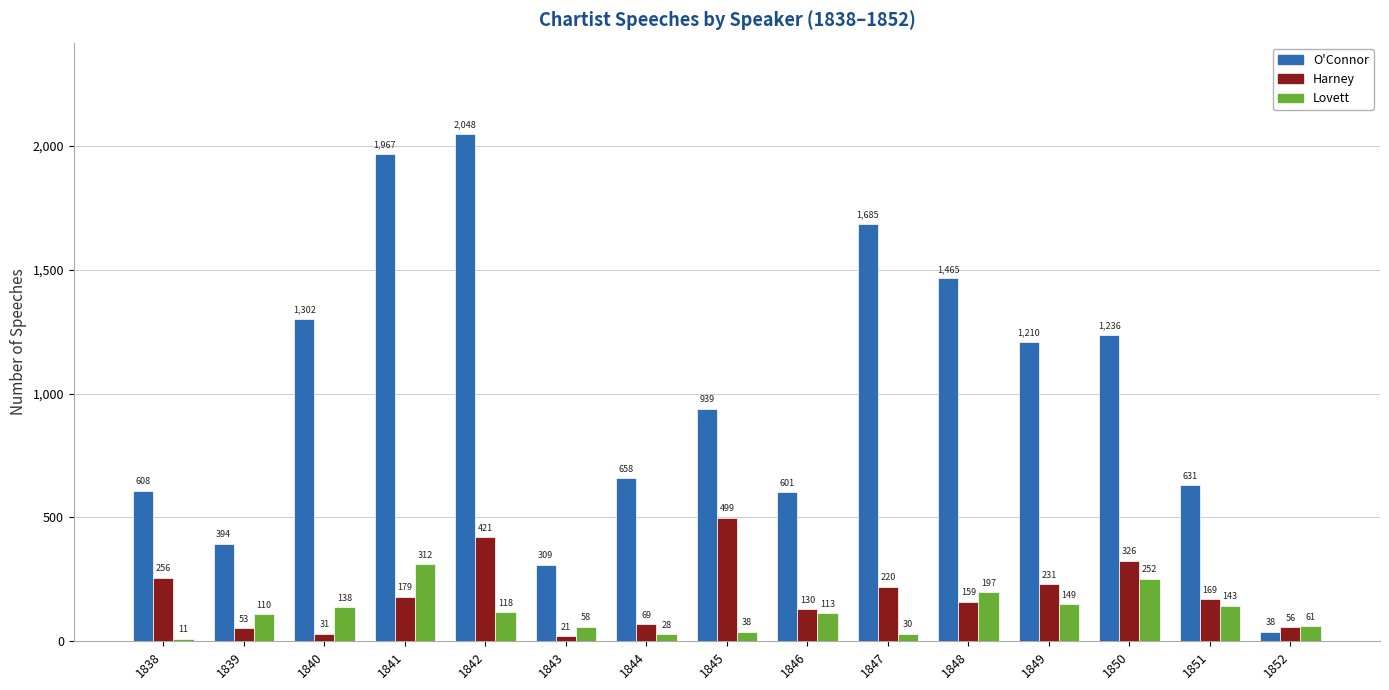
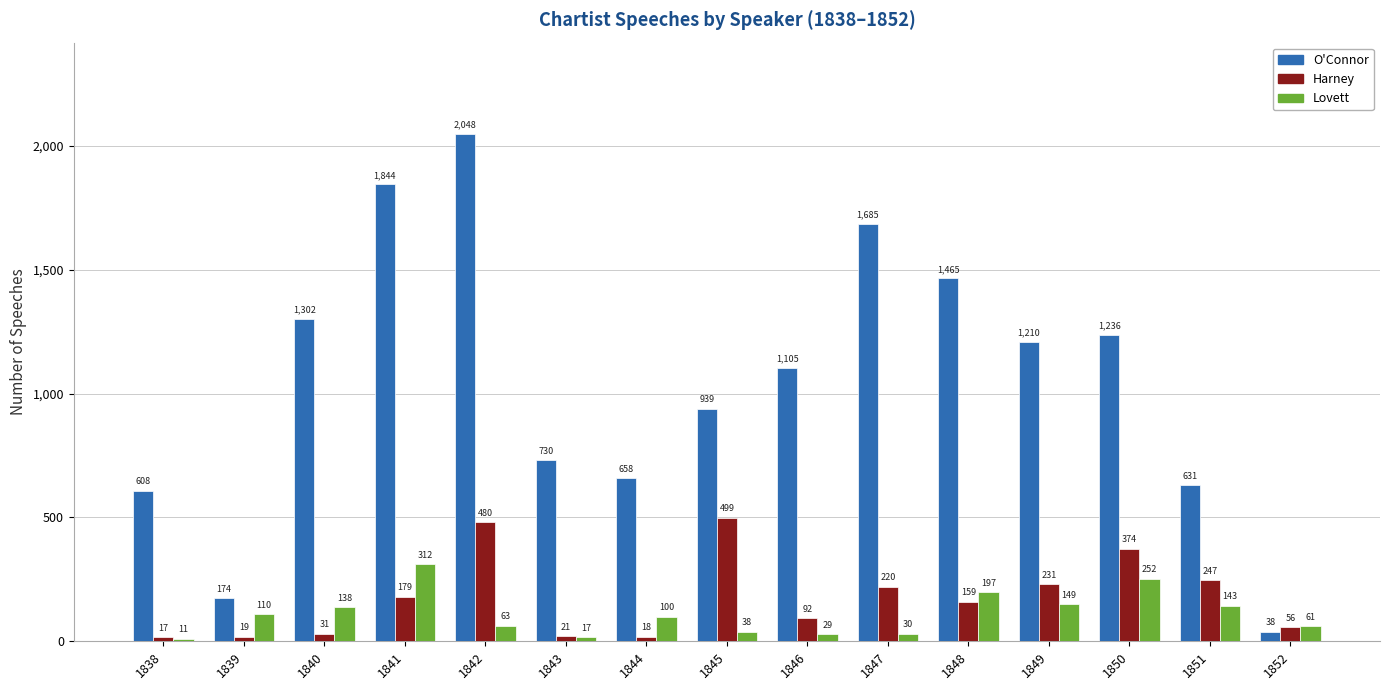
  {
    "O'Connor": {
      "1838": "608",
-     "1839": "394",
+     "1839": "174",
      "1840": "1,302",
-     "1841": "1,967",
+     "1841": "1,844",
      "1842": "2,048",
-     "1843": "309",
+     "1843": "730",
      "1844": "658",
      "1845": "939",
-     "1846": "601",
+     "1846": "1,105",
      "1847": "1,685",
      "1848": "1,465",
      "1849": "1,210",
      "1850": "1,236",
      "1851": "631",
      "1852": "38"
    },
    "Harney": {
-     "1838": "256",
-     "1839": "53",
+     "1838": "17",
+     "1839": "19",
      "1840": "31",
      "1841": "179",
-     "1842": "421",
+     "1842": "480",
      "1843": "21",
-     "1844": "69",
+     "1844": "18",
      "1845": "499",
-     "1846": "130",
+     "1846": "92",
      "1847": "220",
      "1848": "159",
      "1849": "231",
-     "1850": "326",
-     "1851": "169",
+     "1850": "374",
+     "1851": "247",
      "1852": "56"
    },
    "Lovett": {
      "1838": "11",
      "1839": "110",
      "1840": "138",
      "1841": "312",
-     "1842": "118",
-     "1843": "58",
-     "1844": "28",
+     "1842": "63",
+     "1843": "17",
+     "1844": "100",
      "1845": "38",
-     "1846": "113",
+     "1846": "29",
      "1847": "30",
      "1848": "197",
      "1849": "149",
      "1850": "252",
      "1851": "143",
      "1852": "61"
    }
  }
